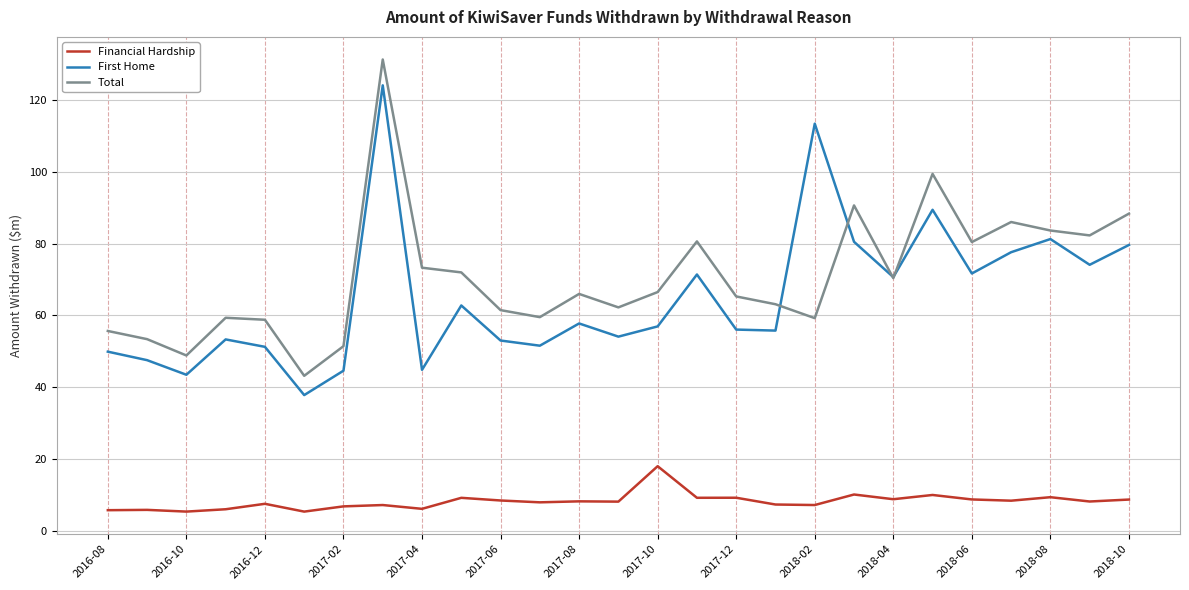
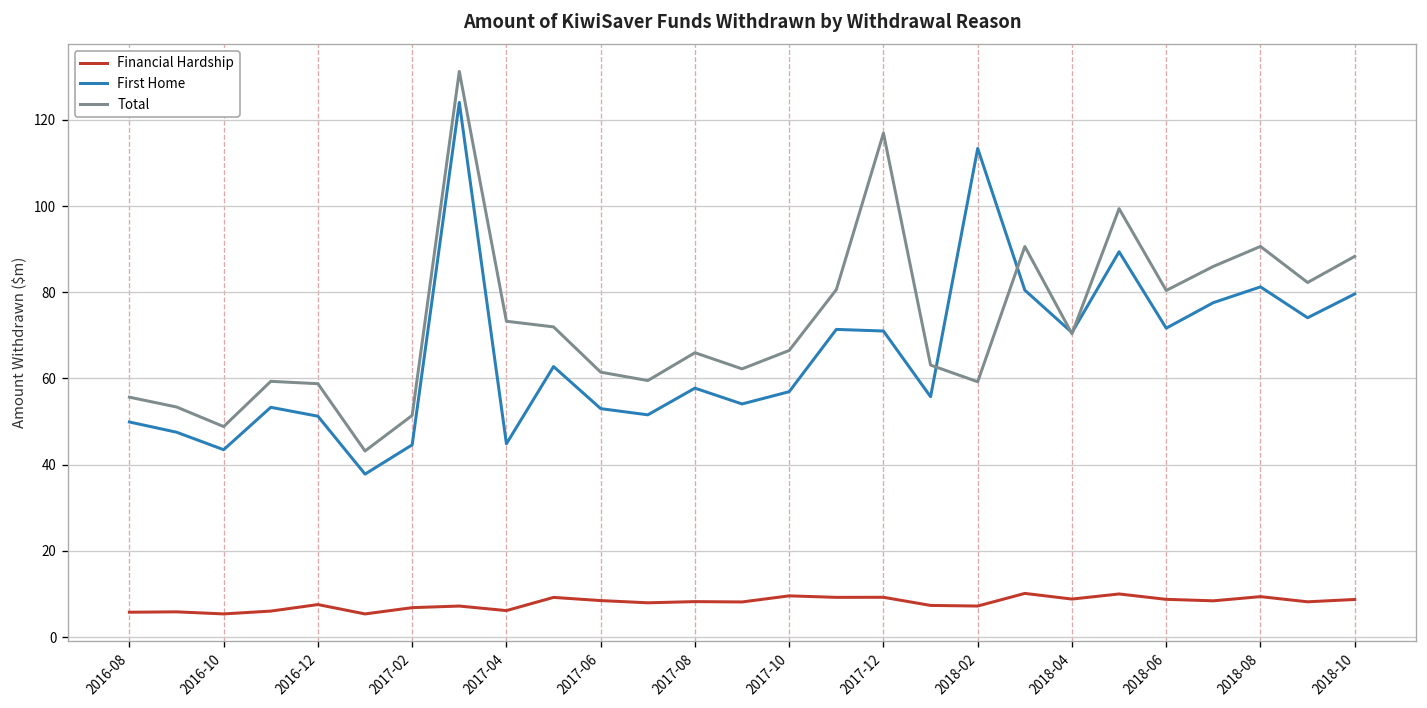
  {
    "Financial Hardship": {
      "2016-08": 6,
      "2016-10": 5,
      "2016-12": 8,
      "2017-02": 7,
      "2017-04": 6,
      "2017-06": 8,
      "2017-08": 8,
-     "2017-10": 18,
+     "2017-10": 10,
      "2017-12": 9,
      "2018-02": 7,
      "2018-04": 9,
      "2018-06": 9,
      "2018-08": 9,
      "2018-10": 9
    },
    "First Home": {
      "2016-08": 50,
      "2016-10": 43,
      "2016-12": 51,
      "2017-02": 45,
      "2017-04": 45,
      "2017-06": 53,
      "2017-08": 58,
      "2017-10": 57,
-     "2017-12": 56,
+     "2017-12": 71,
      "2018-02": 113,
      "2018-06": 72,
      "2018-08": 81,
      "2018-10": 80
    },
    "Total": {
      "2016-08": 56,
      "2016-10": 49,
      "2016-12": 59,
      "2017-02": 51,
      "2017-04": 73,
      "2017-06": 61,
      "2017-08": 66,
      "2017-10": 66,
-     "2017-12": 65,
+     "2017-12": 117,
      "2018-02": 59,
      "2018-06": 80,
-     "2018-08": 84,
+     "2018-08": 91,
      "2018-10": 88
    }
  }
